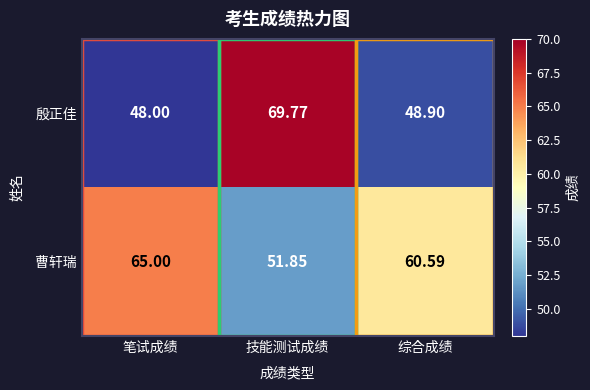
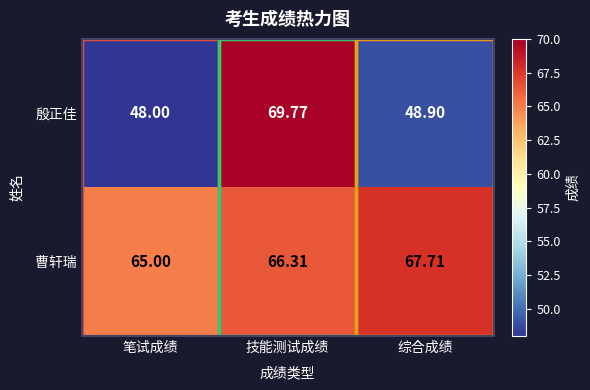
  {
    "殷正佳": {
      "笔试成绩": 48.00,
      "技能测试成绩": 69.77,
      "综合成绩": 48.90
    },
    "曹轩瑞": {
      "笔试成绩": 65.00,
-     "技能测试成绩": 51.85,
-     "综合成绩": 60.59
+     "技能测试成绩": 66.31,
+     "综合成绩": 67.71
    }
  }
